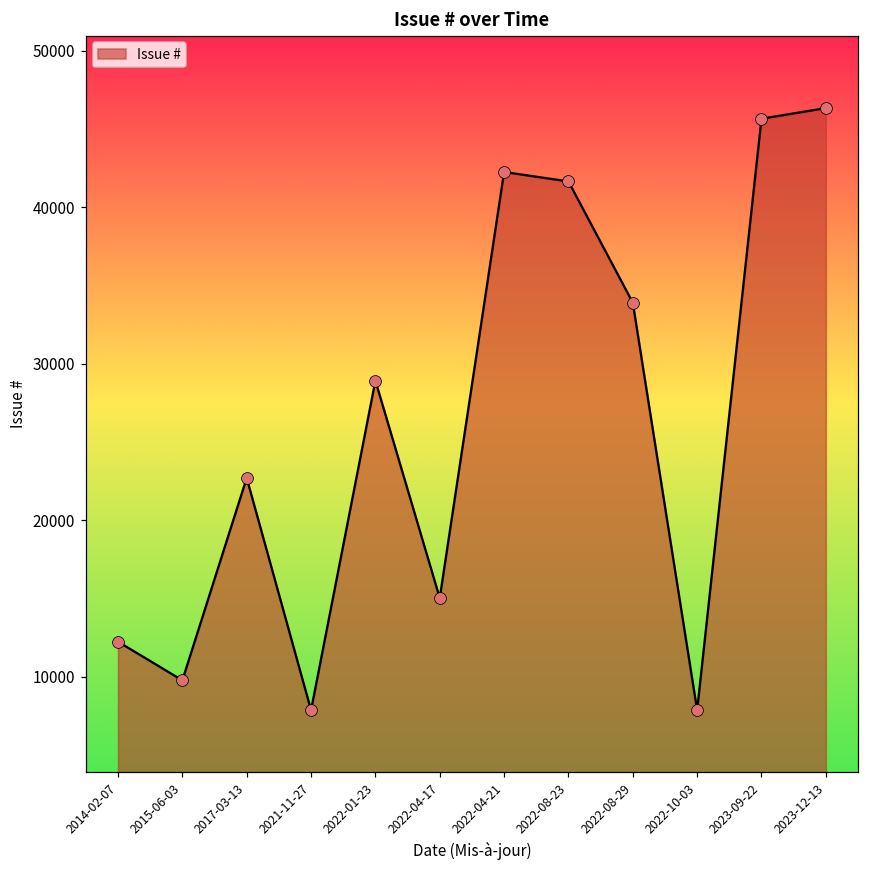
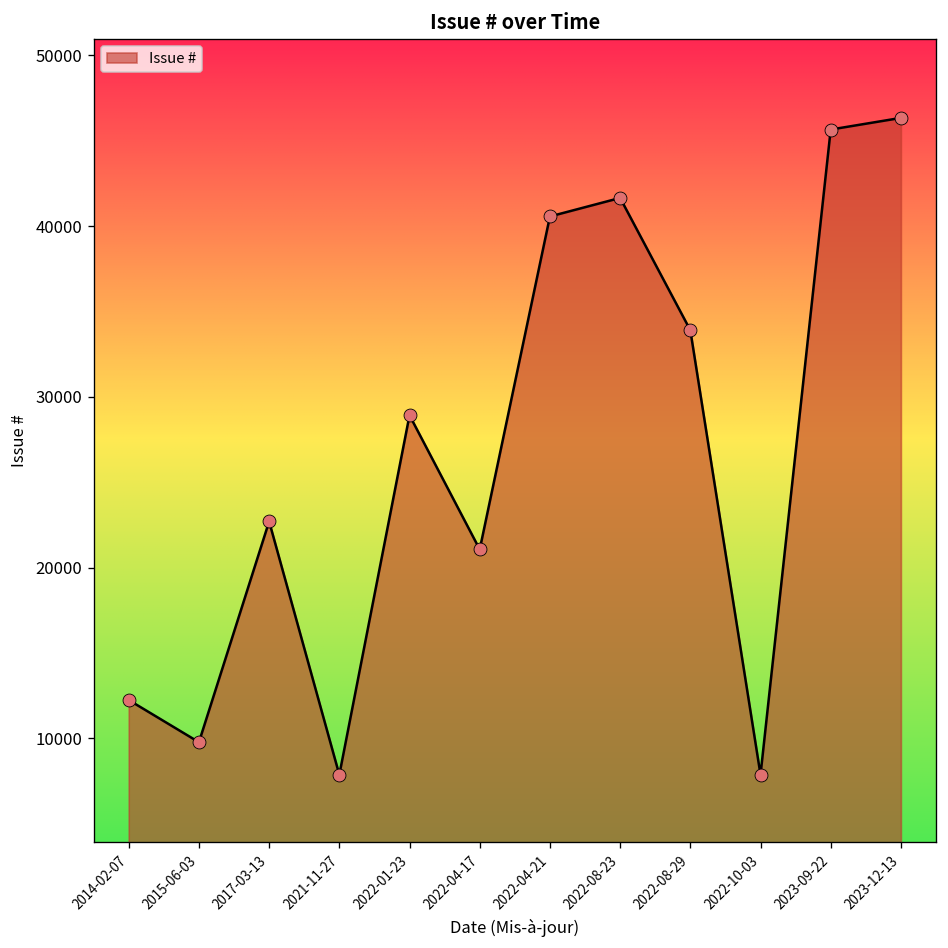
  {
    "2014-02-07": 12200,
    "2015-06-03": 9800,
    "2017-03-13": 22700,
    "2021-11-27": 7900,
    "2022-01-23": 28900,
-   "2022-04-17": 15000,
-   "2022-04-21": 42300,
+   "2022-04-17": 21100,
+   "2022-04-21": 40600,
    "2022-08-23": 41700,
    "2022-08-29": 33900,
    "2022-10-03": 7900,
    "2023-09-22": 45700,
    "2023-12-13": 46300
  }
